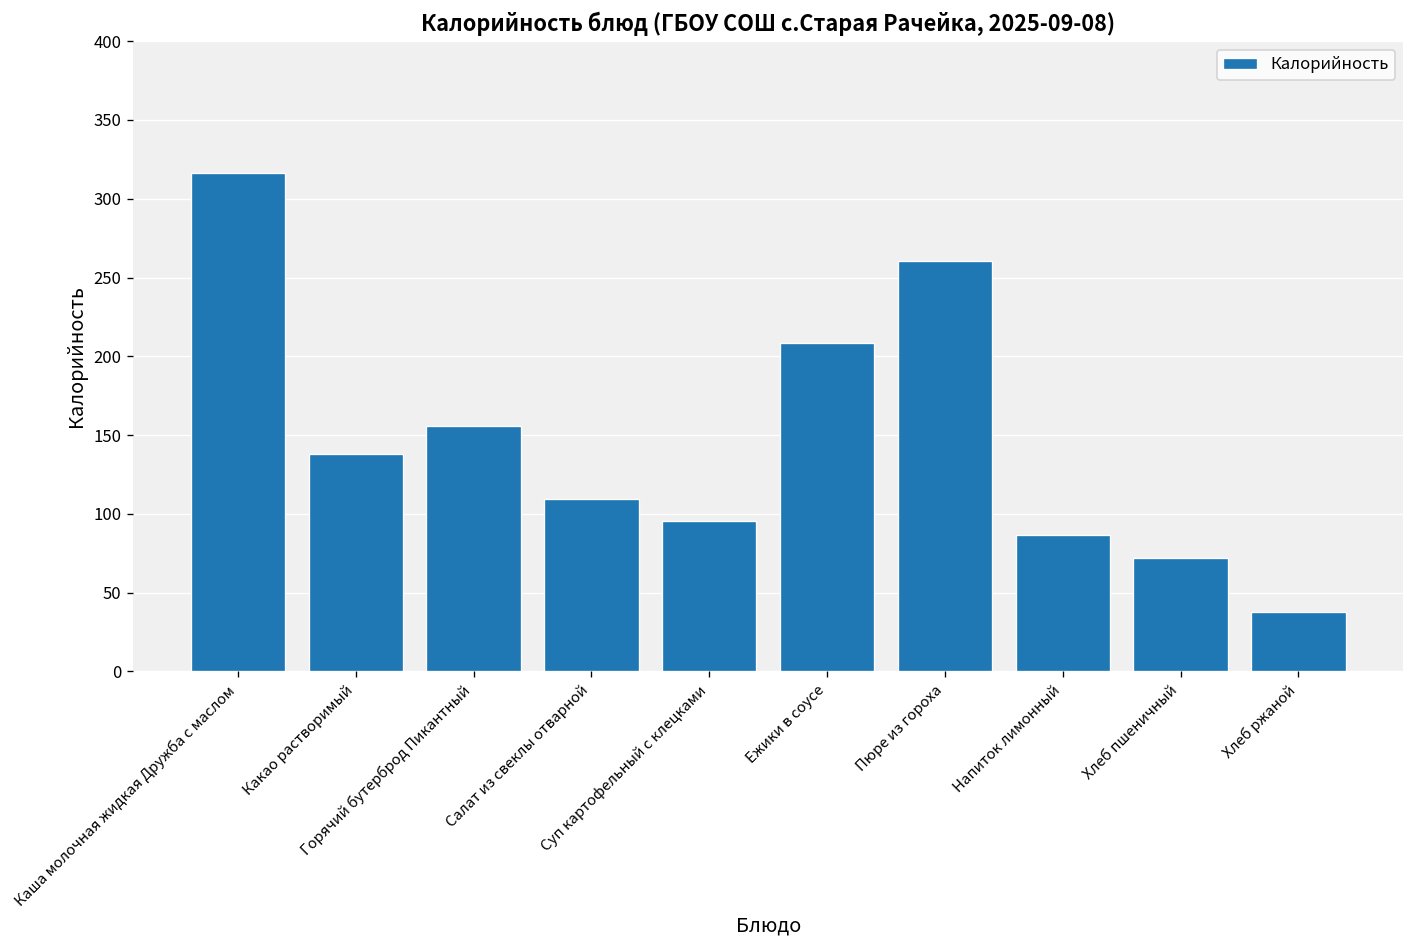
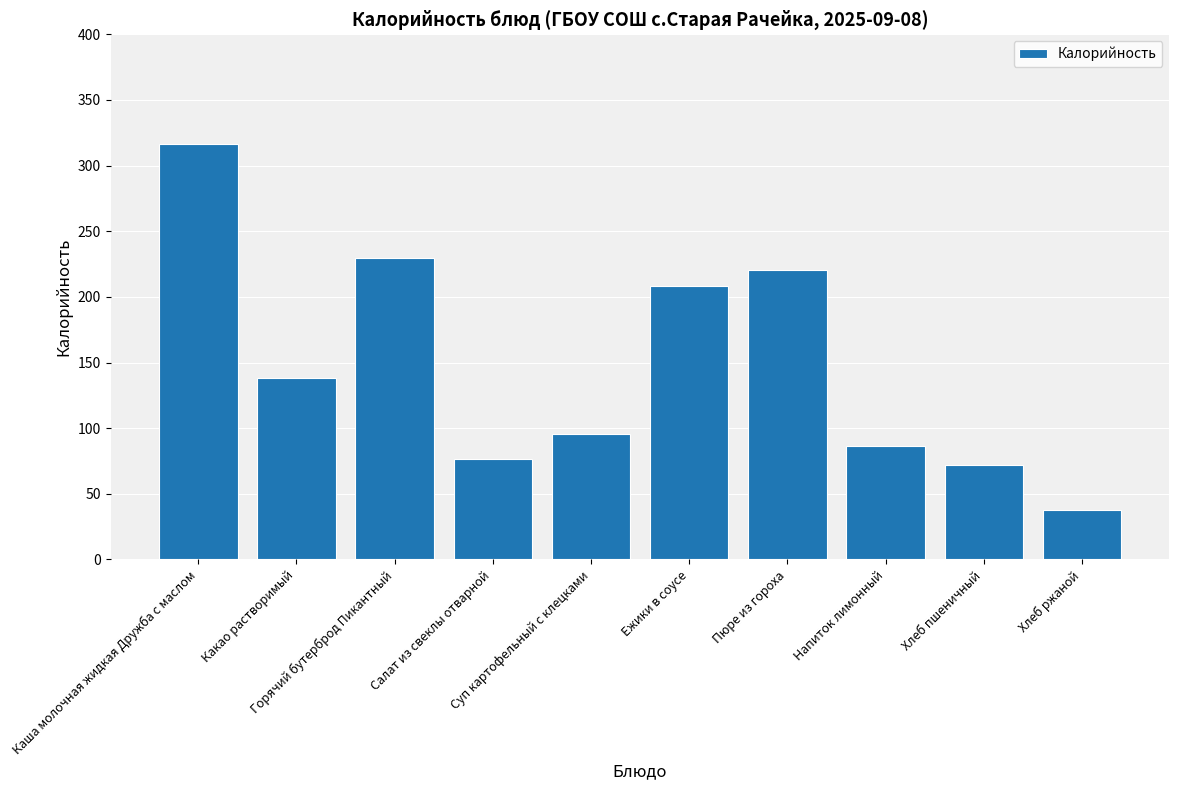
  {
    "Каша молочная жидкая Дружба с маслом": 316,
    "Какао растворимый": 138,
-   "Горячий бутерброд Пикантный": 156,
-   "Салат из свеклы отварной": 109,
+   "Горячий бутерброд Пикантный": 229,
+   "Салат из свеклы отварной": 77,
    "Суп картофельный с клецками": 96,
    "Ежики в соусе": 208,
-   "Пюре из гороха": 260,
+   "Пюре из гороха": 221,
    "Напиток лимонный": 86,
    "Хлеб пшеничный": 72,
    "Хлеб ржаной": 38
  }
